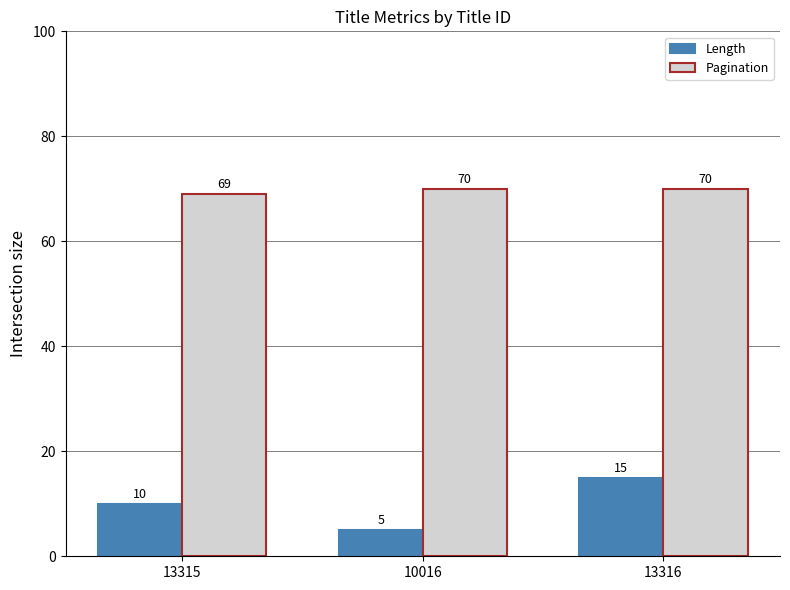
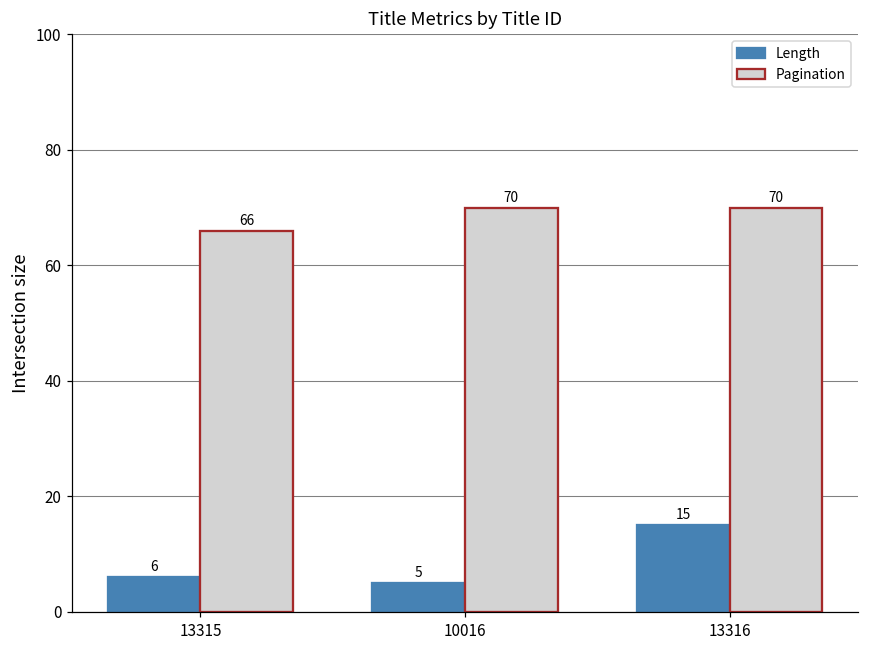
  {
    "Length": {
-     "13315": 10,
+     "13315": 6,
      "10016": 5,
      "13316": 15
    },
    "Pagination": {
-     "13315": 69,
+     "13315": 66,
      "10016": 70,
      "13316": 70
    }
  }
